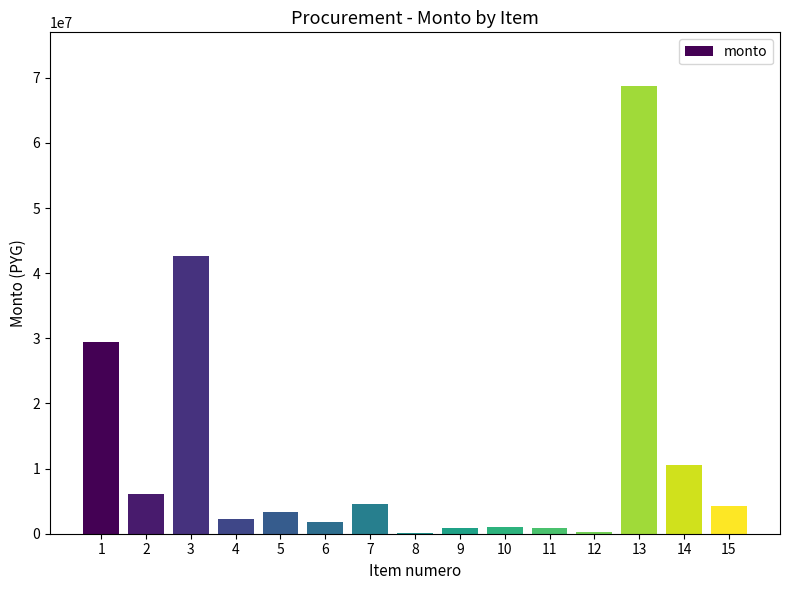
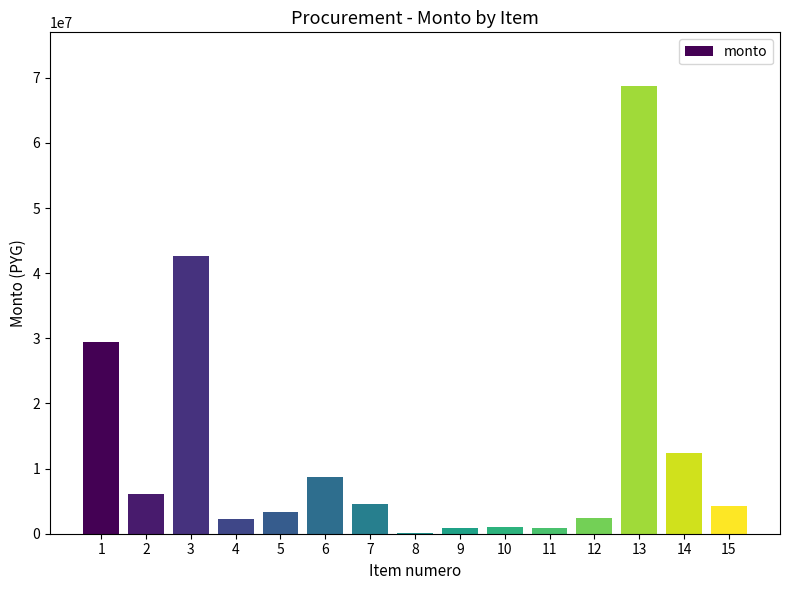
  {
    "1": 29000000,
    "2": 6000000,
    "3": 43000000,
    "4": 2000000,
    "5": 3000000,
-   "6": 2000000,
+   "6": 9000000,
    "7": 5000000,
    "9": 1000000,
    "10": 1000000,
    "11": 1000000,
-   "12": 0,
+   "12": 2000000,
    "13": 69000000,
-   "14": 11000000,
+   "14": 12000000,
    "15": 4000000
  }
